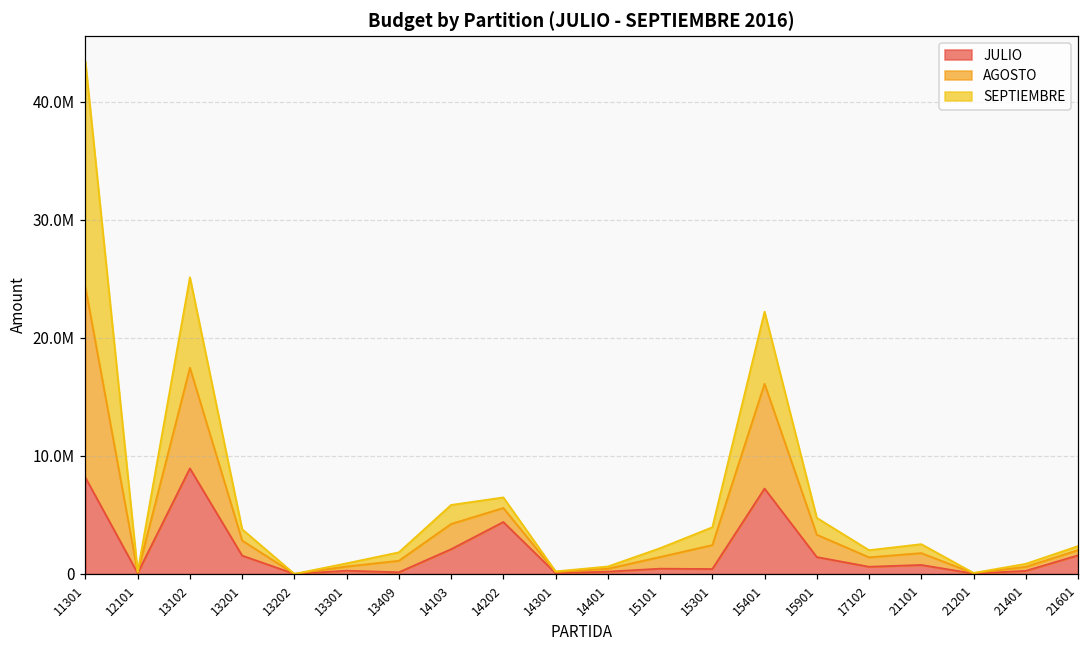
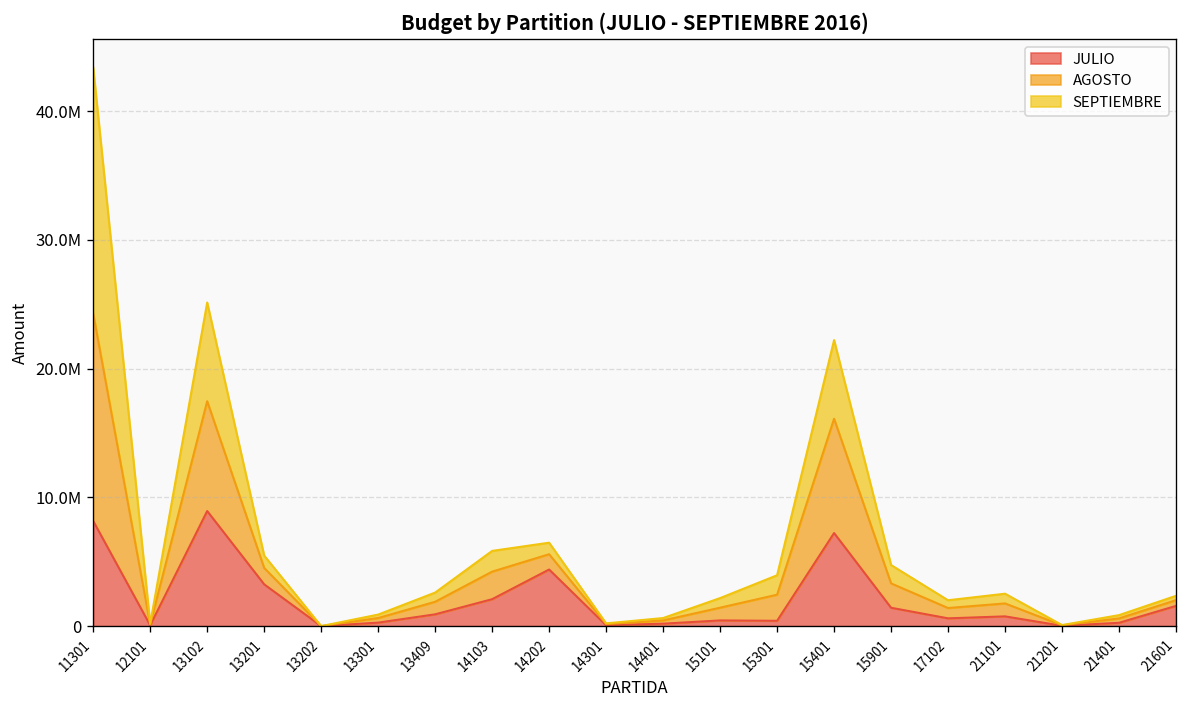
  {
    "JULIO": {
      "11301": 8200000,
      "13102": 8900000,
-     "13201": 1500000,
+     "13201": 3200000,
      "13301": 300000,
-     "13409": 100000,
+     "13409": 900000,
      "14103": 2100000,
      "14202": 4400000,
      "14401": 200000,
      "15101": 400000,
      "15301": 400000,
      "15401": 7200000,
      "15901": 1400000,
      "17102": 600000,
      "21101": 800000,
      "21401": 300000,
      "21601": 1600000
    }
  }
